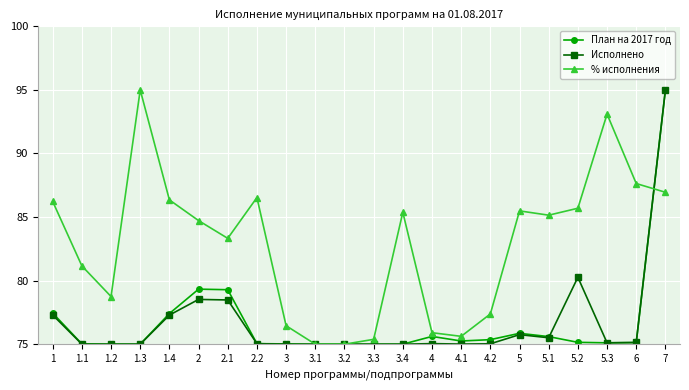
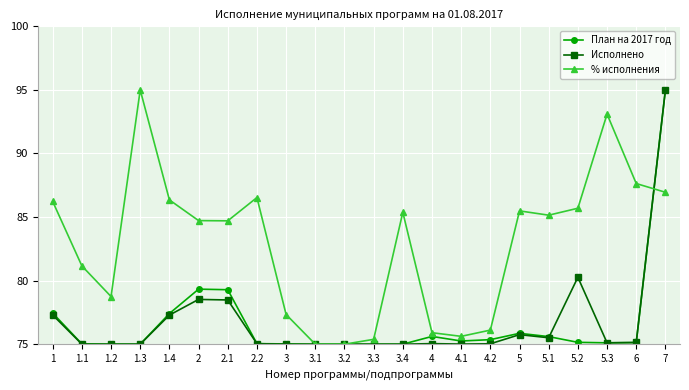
  {
    "План на 2017 год": {
      "2": 79.3,
      "2.1": 79.3,
      "4": 75.6,
      "4.1": 75.3,
      "4.2": 75.4,
      "5.2": 75.1
    },
    "Исполнено": {
      "2": 78.5,
      "2.1": 78.5,
      "4": 75.0,
      "4.1": 75.0,
      "4.2": 75.0,
      "5.2": 80.3
    },
    "% исполнения": {
      "1": 86.2,
      "1.1": 81.2,
      "1.2": 78.8,
      "1.3": 95.0,
      "1.4": 86.4,
      "2": 84.7,
-     "2.1": 83.3,
+     "2.1": 84.7,
      "2.2": 86.5,
-     "3": 76.5,
+     "3": 77.3,
      "3.3": 75.4,
      "3.4": 85.4,
      "4": 75.9,
      "4.1": 75.6,
-     "4.2": 77.4,
+     "4.2": 76.1,
      "5": 85.5,
      "5.1": 85.1,
      "5.2": 85.7,
      "5.3": 93.1,
      "6": 87.6,
      "7": 87.0
    }
  }
